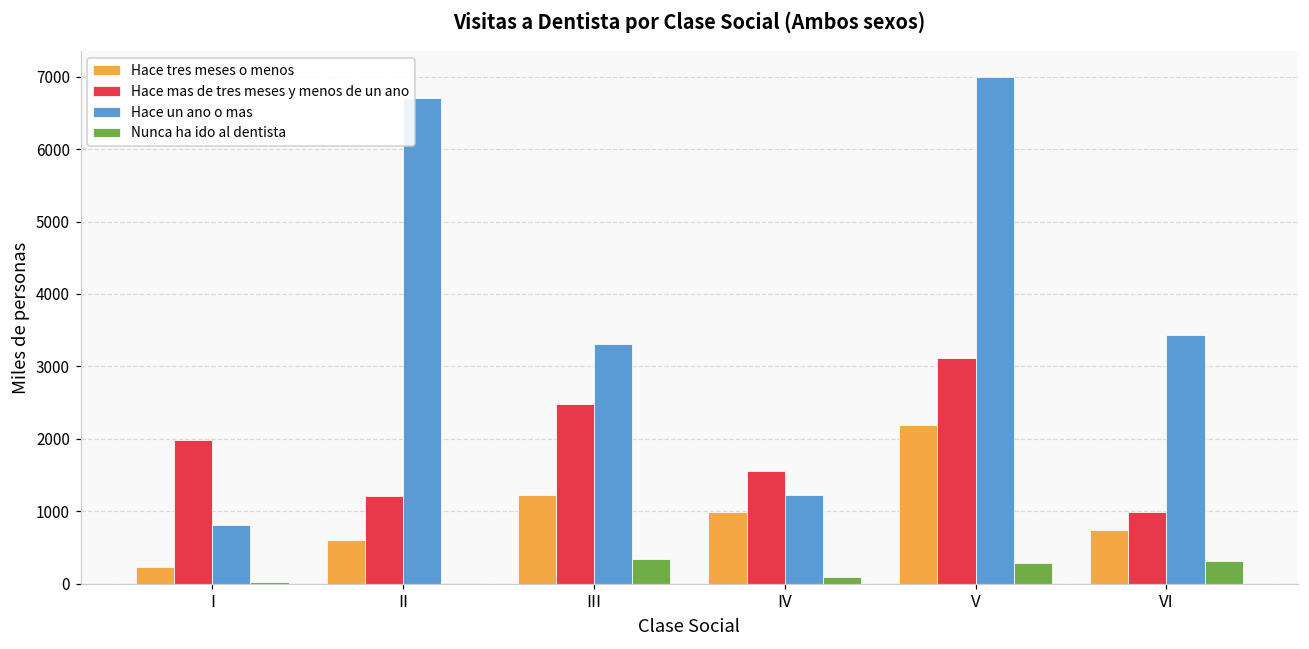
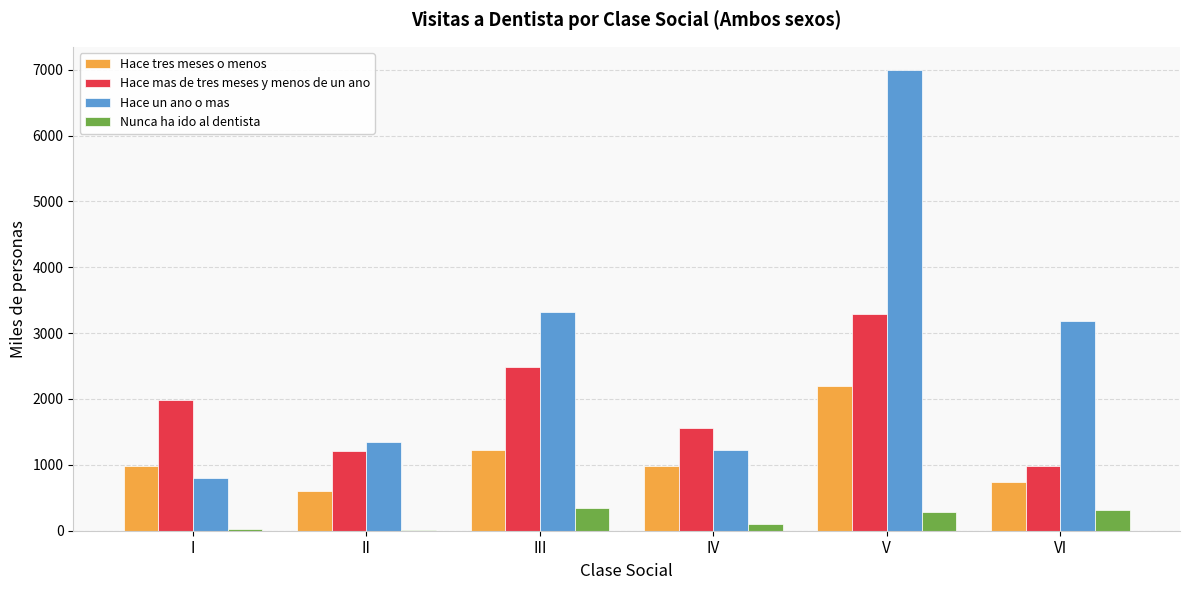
  {
    "Hace tres meses o menos": {
-     "I": 200,
+     "I": 1000,
      "II": 600,
      "III": 1200,
      "IV": 1000,
      "V": 2200,
      "VI": 700
    },
    "Hace mas de tres meses y menos de un ano": {
      "I": 2000,
      "II": 1200,
      "III": 2500,
      "IV": 1600,
-     "V": 3100,
+     "V": 3300,
      "VI": 1000
    },
    "Hace un ano o mas": {
      "I": 800,
-     "II": 6700,
+     "II": 1300,
      "III": 3300,
      "IV": 1200,
      "V": 7000,
-     "VI": 3400
+     "VI": 3200
    },
    "Nunca ha ido al dentista": {
      "III": 300,
      "IV": 100,
      "V": 300,
      "VI": 300
    }
  }
